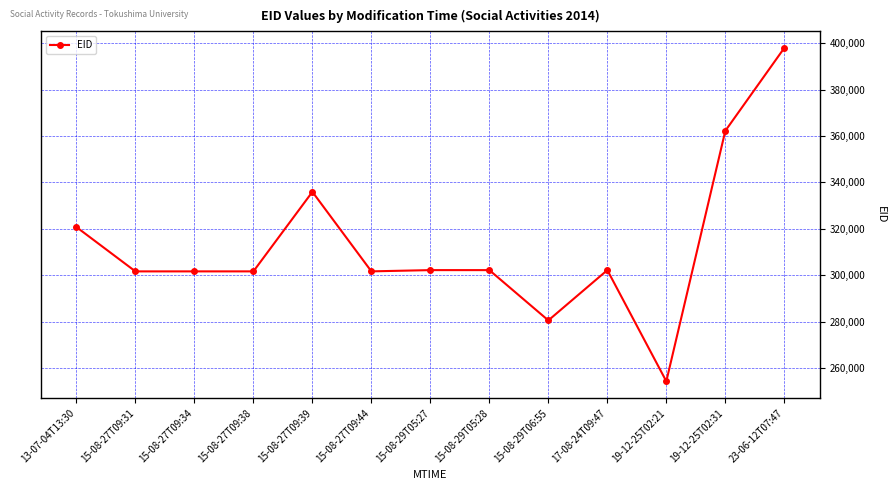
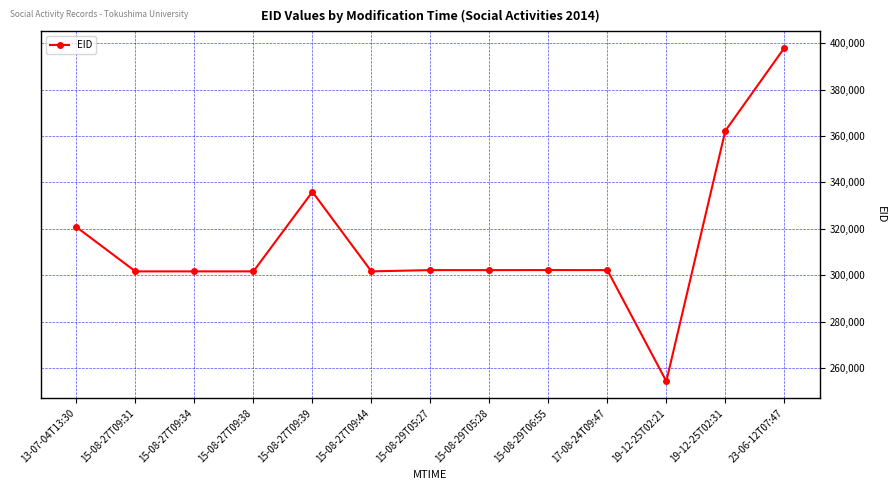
  {
    "13-07-04T13:30": "321,000",
    "15-08-27T09:31": "302,000",
    "15-08-27T09:34": "302,000",
    "15-08-27T09:38": "302,000",
    "15-08-27T09:39": "336,000",
    "15-08-27T09:44": "302,000",
    "15-08-29T05:27": "302,000",
    "15-08-29T05:28": "302,000",
-   "15-08-29T06:55": "281,000",
+   "15-08-29T06:55": "302,000",
    "17-08-24T09:47": "302,000",
    "19-12-25T02:21": "254,000",
    "19-12-25T02:31": "362,000",
    "23-06-12T07:47": "398,000"
  }
